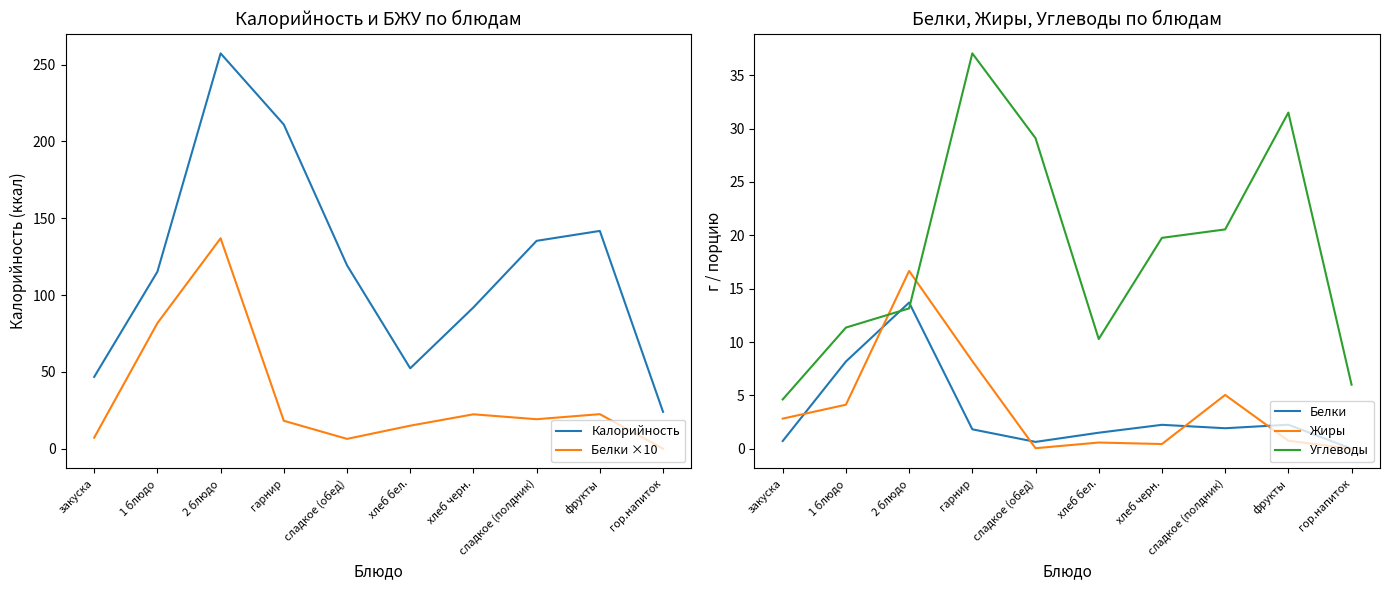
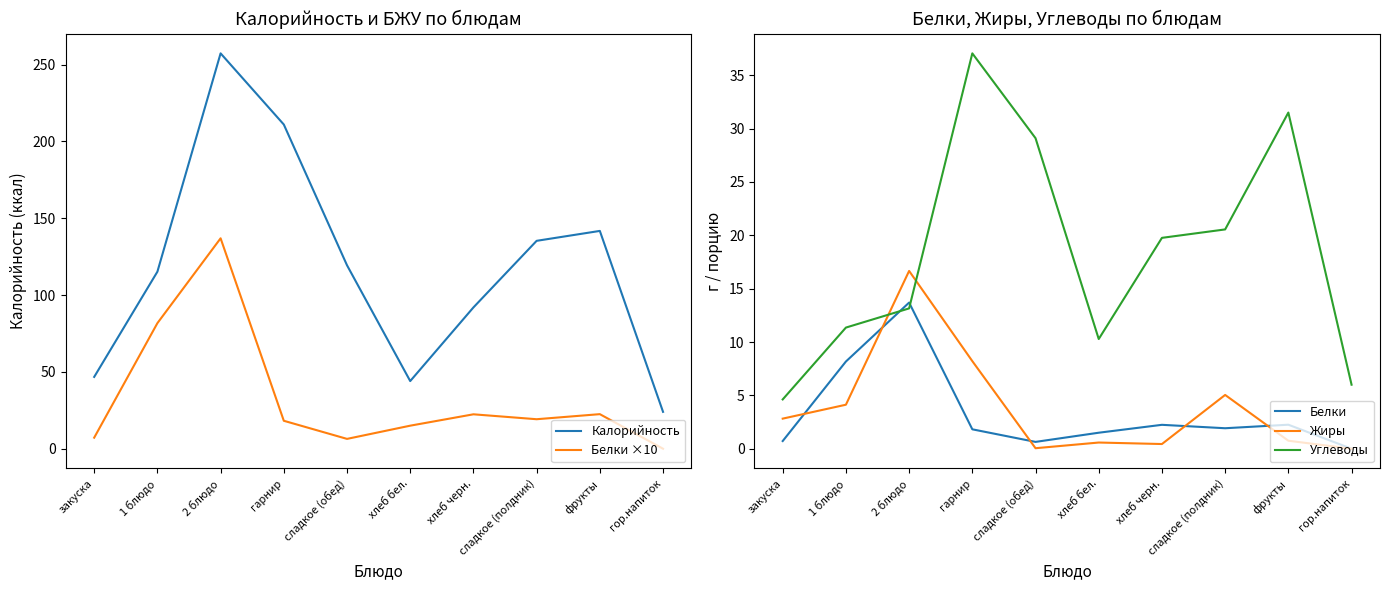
  {
    "Калорийность и БЖУ по блюдам": {
      "Калорийность": {
        "закуска": 47,
        "1 блюдо": 115,
        "2 блюдо": 257,
        "гарнир": 211,
        "сладкое (обед)": 119,
-       "хлеб бел.": 52,
+       "хлеб бел.": 44,
        "хлеб черн.": 92,
        "сладкое (полдник)": 135,
        "фрукты": 142,
        "гор.напиток": 24
      },
      "Белки ×10": {
        "закуска": 7,
        "1 блюдо": 82,
        "2 блюдо": 137,
        "гарнир": 18,
        "сладкое (обед)": 6,
        "хлеб бел.": 15,
        "хлеб черн.": 22,
        "сладкое (полдник)": 19,
        "фрукты": 23
      }
    },
    "Белки, Жиры, Углеводы по блюдам": {
      "Белки": {
        "закуска": 0.7,
        "1 блюдо": 8.2,
        "2 блюдо": 13.7,
        "гарнир": 1.8,
        "сладкое (обед)": 0.6,
        "хлеб бел.": 1.5,
        "хлеб черн.": 2.2,
        "сладкое (полдник)": 1.9
      },
      "Жиры": {
        "закуска": 2.8,
        "1 блюдо": 4.1,
        "2 блюдо": 16.7,
        "гарнир": 8.2,
        "сладкое (обед)": 0.0,
        "хлеб бел.": 0.6,
        "хлеб черн.": 0.4,
        "сладкое (полдник)": 5.0
      },
      "Углеводы": {
        "закуска": 4.6,
        "1 блюдо": 11.4,
        "2 блюдо": 13.1,
        "гарнир": 37.0,
        "сладкое (обед)": 29.1,
        "хлеб бел.": 10.3,
        "хлеб черн.": 19.8,
        "сладкое (полдник)": 20.6,
        "фрукты": 31.5,
        "гор.напиток": 6.0
      }
    }
  }
